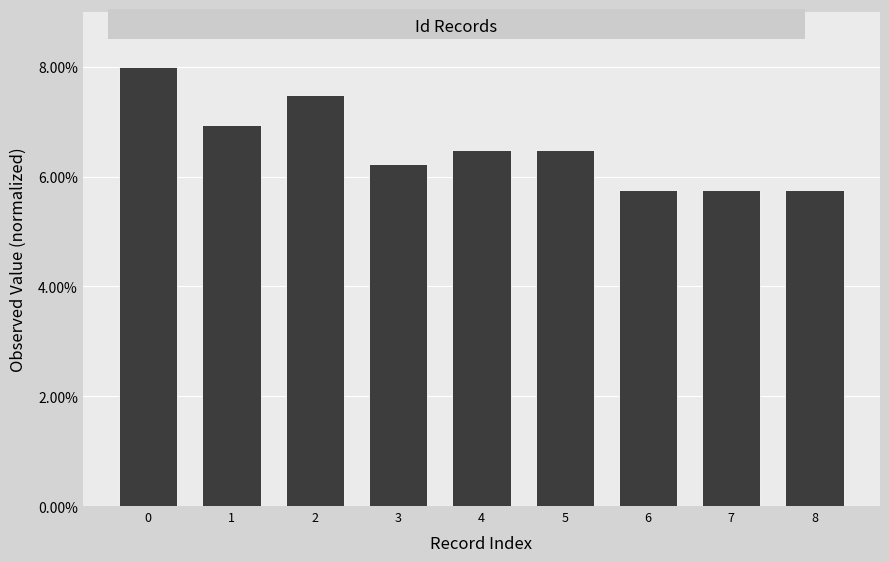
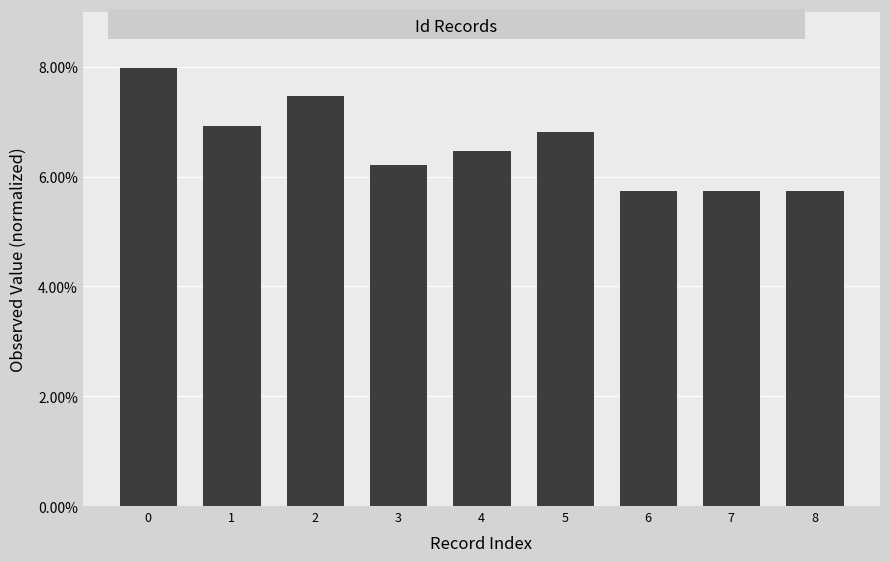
  {
    "0": "8.0%",
    "1": "6.9%",
    "2": "7.5%",
    "3": "6.2%",
    "4": "6.5%",
-   "5": "6.5%",
+   "5": "6.8%",
    "6": "5.8%",
    "7": "5.8%",
    "8": "5.8%"
  }
